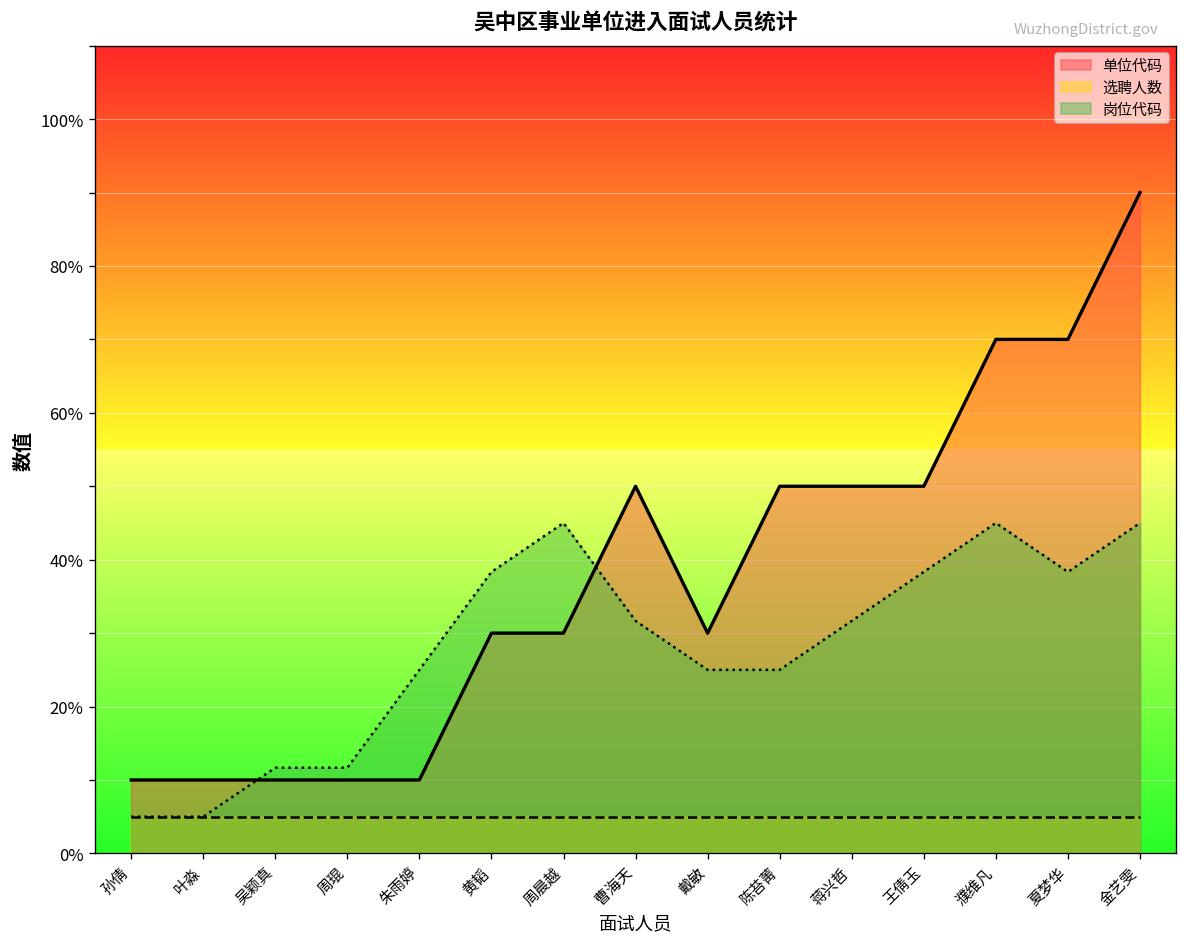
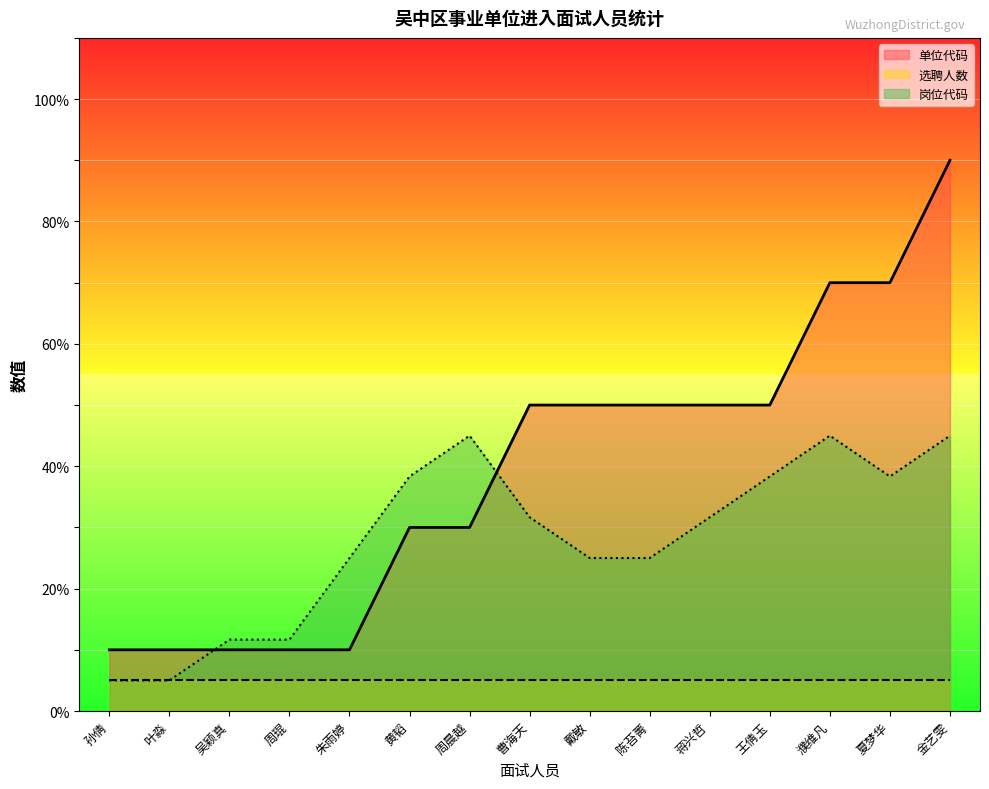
  {
    "单位代码": {
      "孙倩": "10%",
      "叶淼": "10%",
      "吴颖真": "10%",
      "周琨": "10%",
      "朱雨婷": "10%",
      "黄韬": "30%",
      "周晨越": "30%",
      "曹海天": "50%",
-     "戴敏": "30%",
+     "戴敏": "50%",
      "陈苔菁": "50%",
      "蒋兴哲": "50%",
      "王倩玉": "50%",
      "濮维凡": "70%",
      "夏梦华": "70%",
      "金艺雯": "90%"
    },
    "选聘人数": {
      "吴颖真": "5%",
      "周琨": "5%",
      "朱雨婷": "5%",
      "黄韬": "5%",
      "周晨越": "5%",
      "曹海天": "5%",
      "戴敏": "5%",
      "陈苔菁": "5%",
      "蒋兴哲": "5%",
      "王倩玉": "5%",
      "濮维凡": "5%",
      "夏梦华": "5%",
      "金艺雯": "5%"
    },
    "岗位代码": {
      "吴颖真": "12%",
      "周琨": "12%",
      "朱雨婷": "25%",
      "黄韬": "38%",
      "周晨越": "45%",
      "曹海天": "32%",
      "戴敏": "25%",
      "陈苔菁": "25%",
      "蒋兴哲": "32%",
      "王倩玉": "38%",
      "濮维凡": "45%",
      "夏梦华": "38%",
      "金艺雯": "45%"
    }
  }
